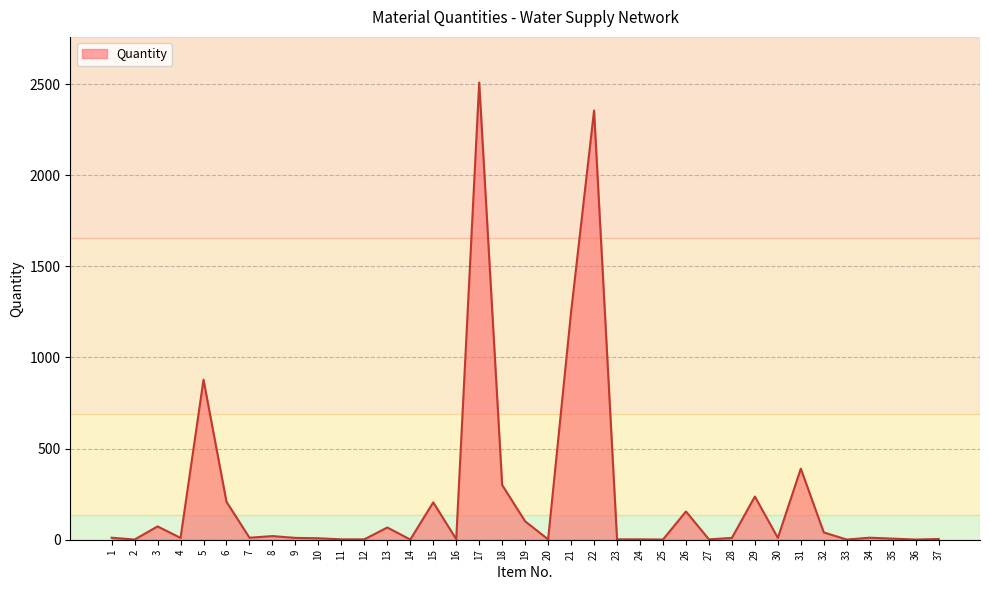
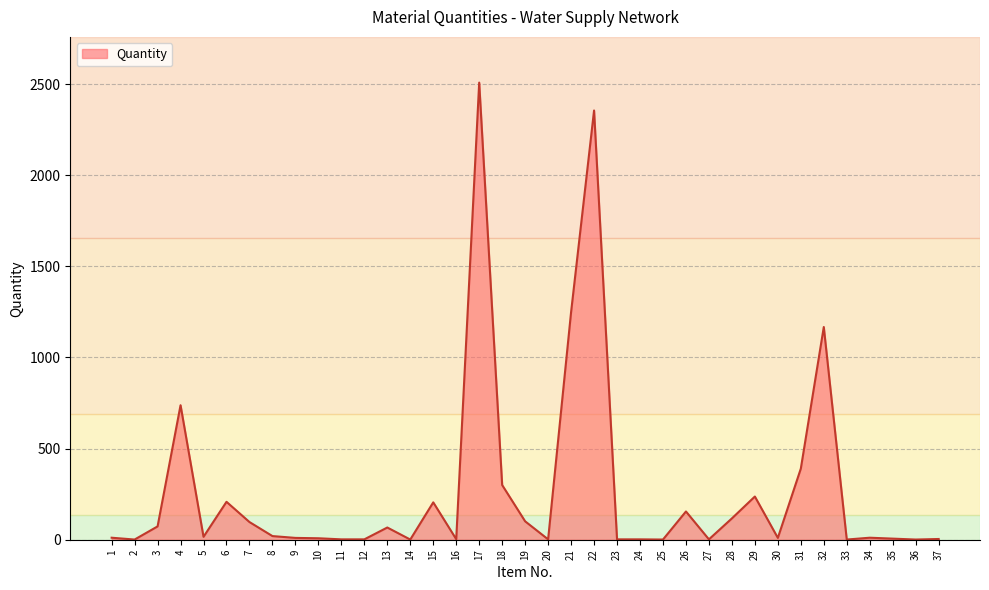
  {
    "1": 10,
    "2": 0,
    "3": 70,
-   "4": 10,
-   "5": 880,
+   "4": 740,
+   "5": 20,
    "6": 210,
-   "7": 10,
+   "7": 100,
    "8": 20,
    "9": 10,
    "10": 10,
    "11": 0,
    "12": 0,
    "13": 70,
    "14": 0,
    "15": 210,
    "16": 0,
    "17": 2510,
    "18": 300,
    "19": 100,
    "20": 0,
    "21": 1250,
    "22": 2360,
    "23": 0,
    "24": 0,
    "25": 0,
    "26": 160,
    "27": 0,
-   "28": 10,
+   "28": 120,
    "29": 240,
    "30": 10,
    "31": 390,
-   "32": 40,
+   "32": 1170,
    "33": 0,
    "34": 10,
    "35": 10,
    "36": 0,
    "37": 0
  }
